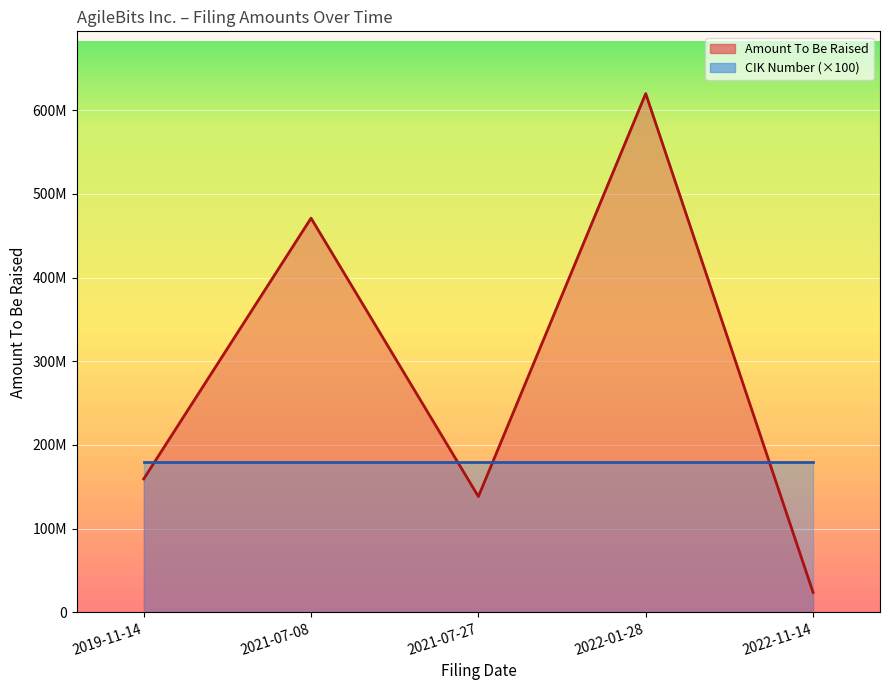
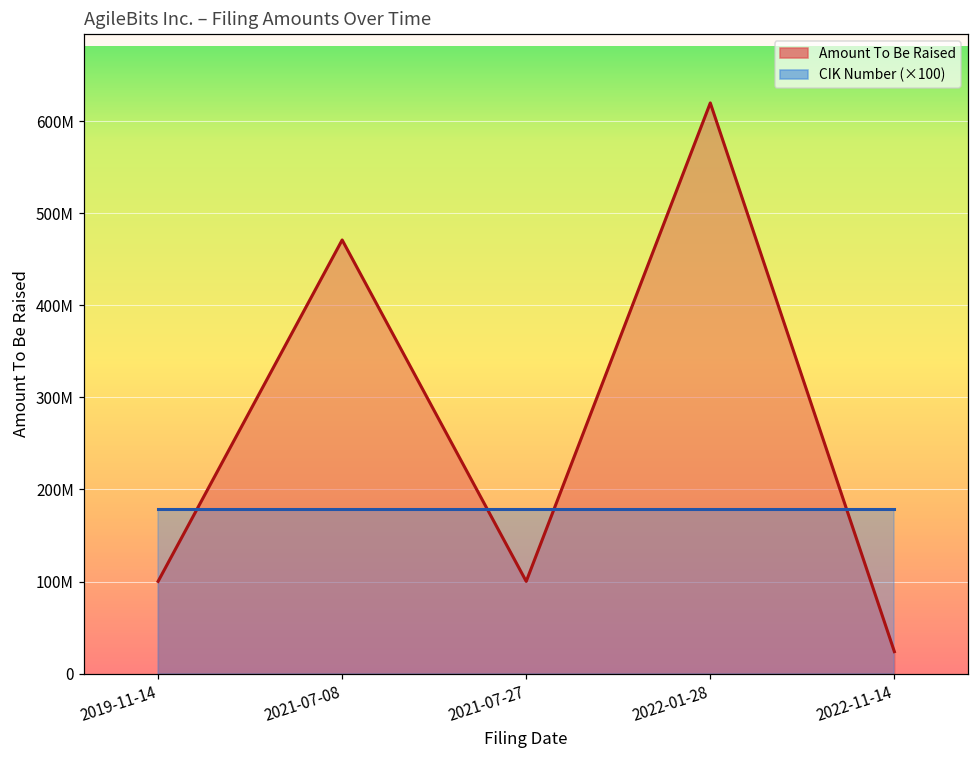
  {
    "Amount To Be Raised": {
-     "2019-11-14": 160000000,
+     "2019-11-14": 100000000,
      "2021-07-08": 470000000,
-     "2021-07-27": 140000000,
+     "2021-07-27": 100000000,
      "2022-01-28": 620000000,
      "2022-11-14": 20000000
    },
    "CIK Number (×100)": {
      "2019-11-14": 180000000,
      "2021-07-08": 180000000,
      "2021-07-27": 180000000,
      "2022-01-28": 180000000,
      "2022-11-14": 180000000
    }
  }
